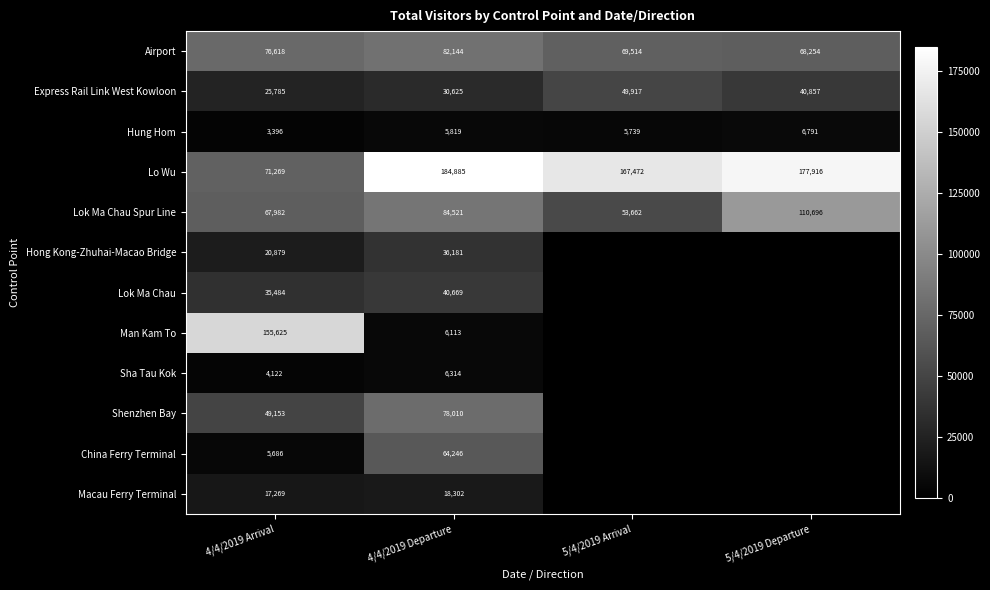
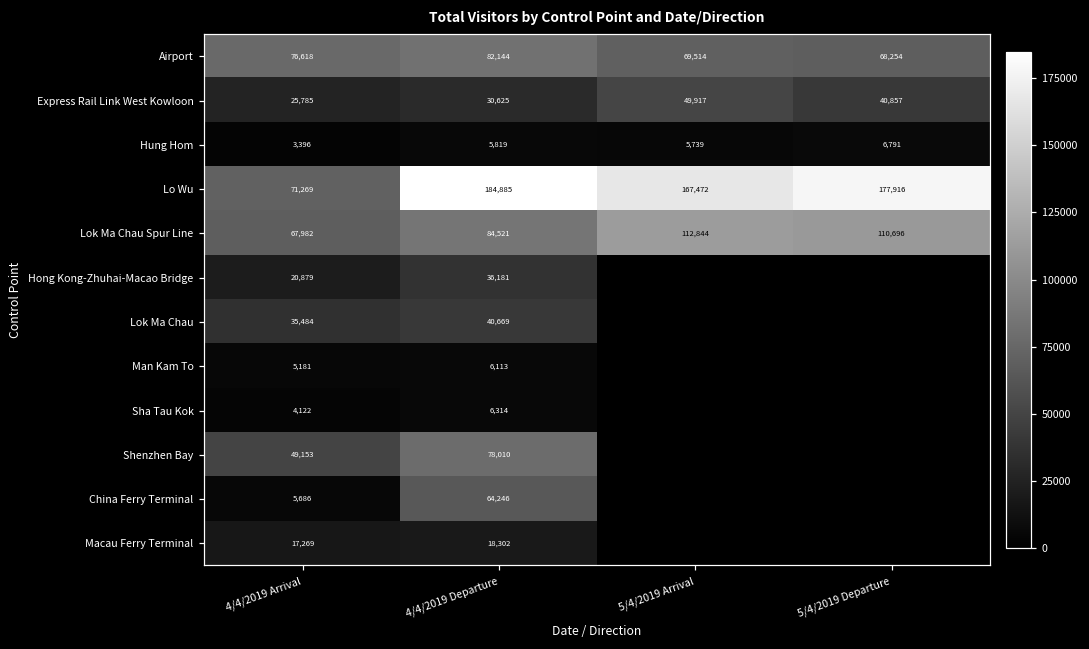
  {
    "Airport": {
      "4/4/2019 Arrival": "76,618",
      "4/4/2019 Departure": "82,144",
      "5/4/2019 Arrival": "69,514",
      "5/4/2019 Departure": "68,254"
    },
    "Express Rail Link West Kowloon": {
      "4/4/2019 Arrival": "25,785",
      "4/4/2019 Departure": "30,625",
      "5/4/2019 Arrival": "49,917",
      "5/4/2019 Departure": "40,857"
    },
    "Hung Hom": {
      "4/4/2019 Arrival": "3,396",
      "4/4/2019 Departure": "5,819",
      "5/4/2019 Arrival": "5,739",
      "5/4/2019 Departure": "6,791"
    },
    "Lo Wu": {
      "4/4/2019 Arrival": "71,269",
      "4/4/2019 Departure": "184,885",
      "5/4/2019 Arrival": "167,472",
      "5/4/2019 Departure": "177,916"
    },
    "Lok Ma Chau Spur Line": {
      "4/4/2019 Arrival": "67,982",
      "4/4/2019 Departure": "84,521",
-     "5/4/2019 Arrival": "53,662",
+     "5/4/2019 Arrival": "112,844",
      "5/4/2019 Departure": "110,696"
    },
    "Hong Kong-Zhuhai-Macao Bridge": {
      "4/4/2019 Arrival": "20,879",
      "4/4/2019 Departure": "36,181"
    },
    "Lok Ma Chau": {
      "4/4/2019 Arrival": "35,484",
      "4/4/2019 Departure": "40,669"
    },
    "Man Kam To": {
-     "4/4/2019 Arrival": "155,625",
+     "4/4/2019 Arrival": "5,181",
      "4/4/2019 Departure": "6,113"
    },
    "Sha Tau Kok": {
      "4/4/2019 Arrival": "4,122",
      "4/4/2019 Departure": "6,314"
    },
    "Shenzhen Bay": {
      "4/4/2019 Arrival": "49,153",
      "4/4/2019 Departure": "78,010"
    },
    "China Ferry Terminal": {
      "4/4/2019 Arrival": "5,686",
      "4/4/2019 Departure": "64,246"
    },
    "Macau Ferry Terminal": {
      "4/4/2019 Arrival": "17,269",
      "4/4/2019 Departure": "18,302"
    }
  }
